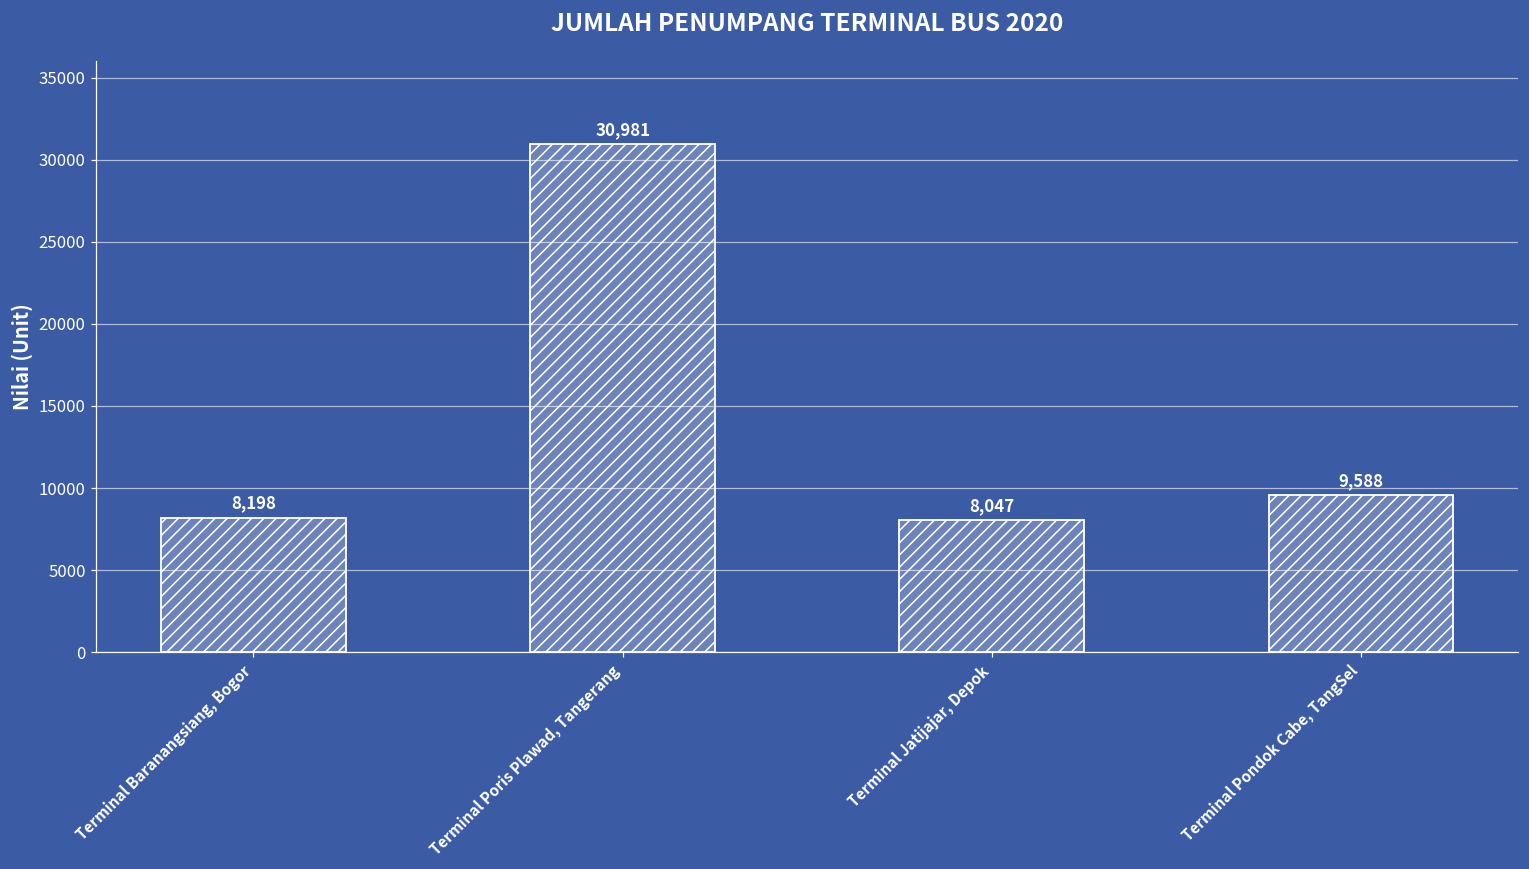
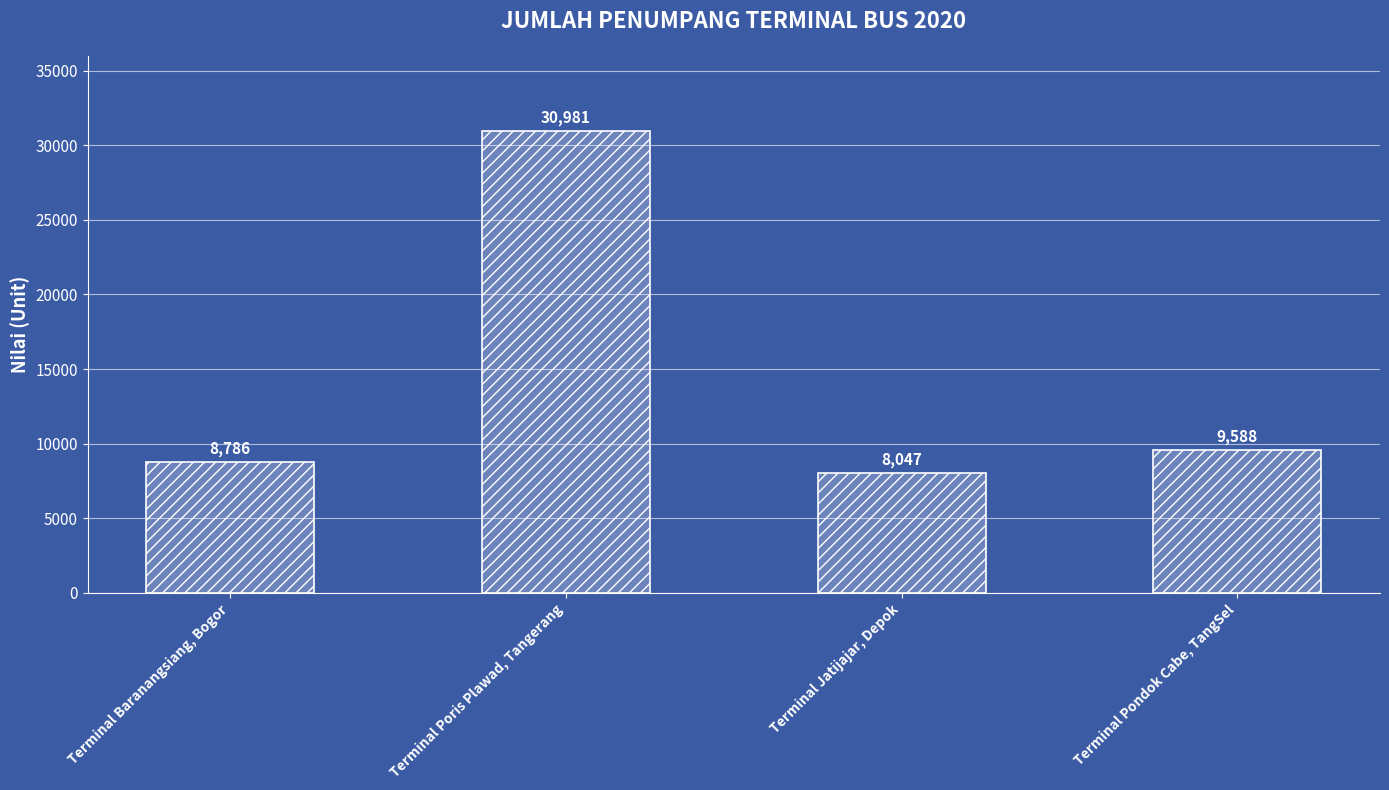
  {
-   "Terminal Baranangsiang, Bogor": "8,198",
+   "Terminal Baranangsiang, Bogor": "8,786",
    "Terminal Poris Plawad, Tangerang": "30,981",
    "Terminal Jatijajar, Depok": "8,047",
    "Terminal Pondok Cabe, TangSel": "9,588"
  }
